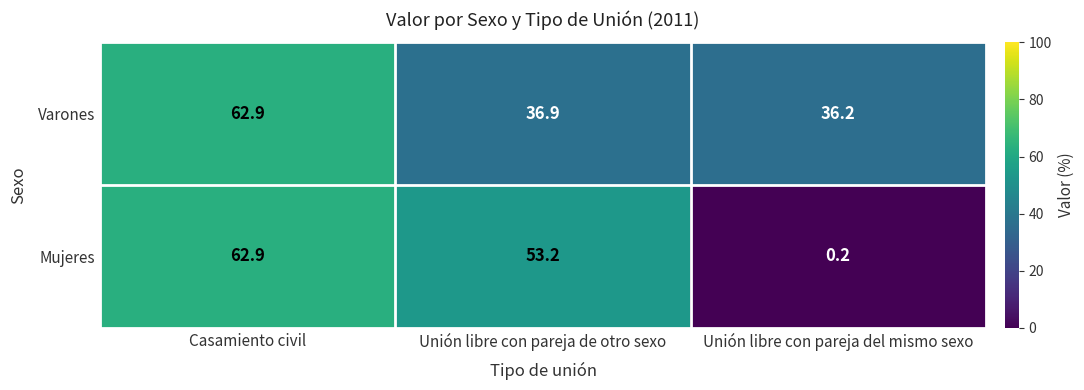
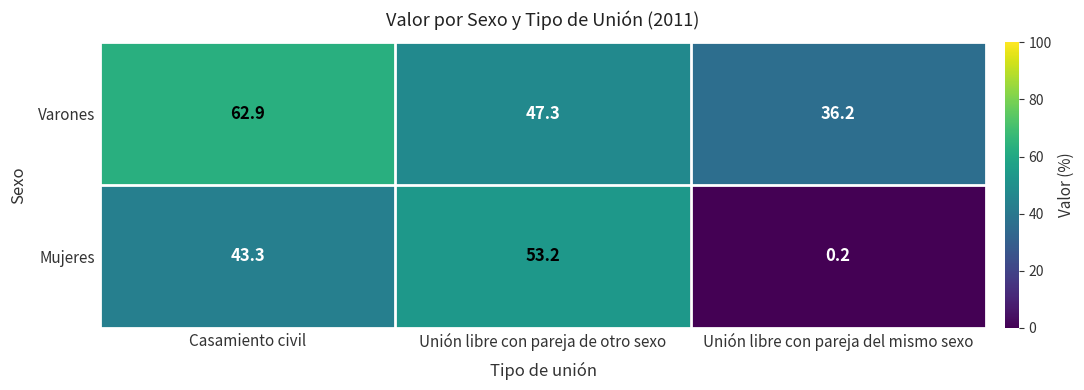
  {
    "Varones": {
      "Casamiento civil": 62.9,
-     "Unión libre con pareja de otro sexo": 36.9,
+     "Unión libre con pareja de otro sexo": 47.3,
      "Unión libre con pareja del mismo sexo": 36.2
    },
    "Mujeres": {
-     "Casamiento civil": 62.9,
+     "Casamiento civil": 43.3,
      "Unión libre con pareja de otro sexo": 53.2,
      "Unión libre con pareja del mismo sexo": 0.2
    }
  }
